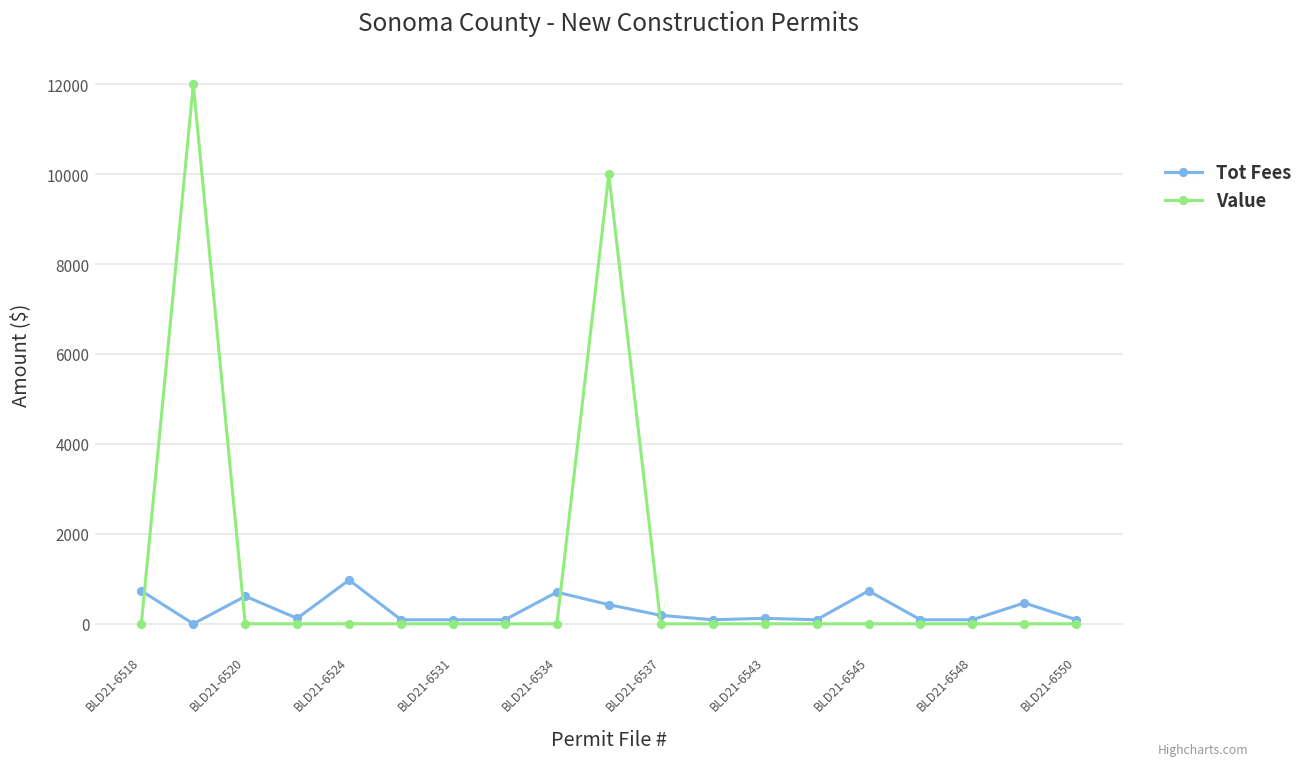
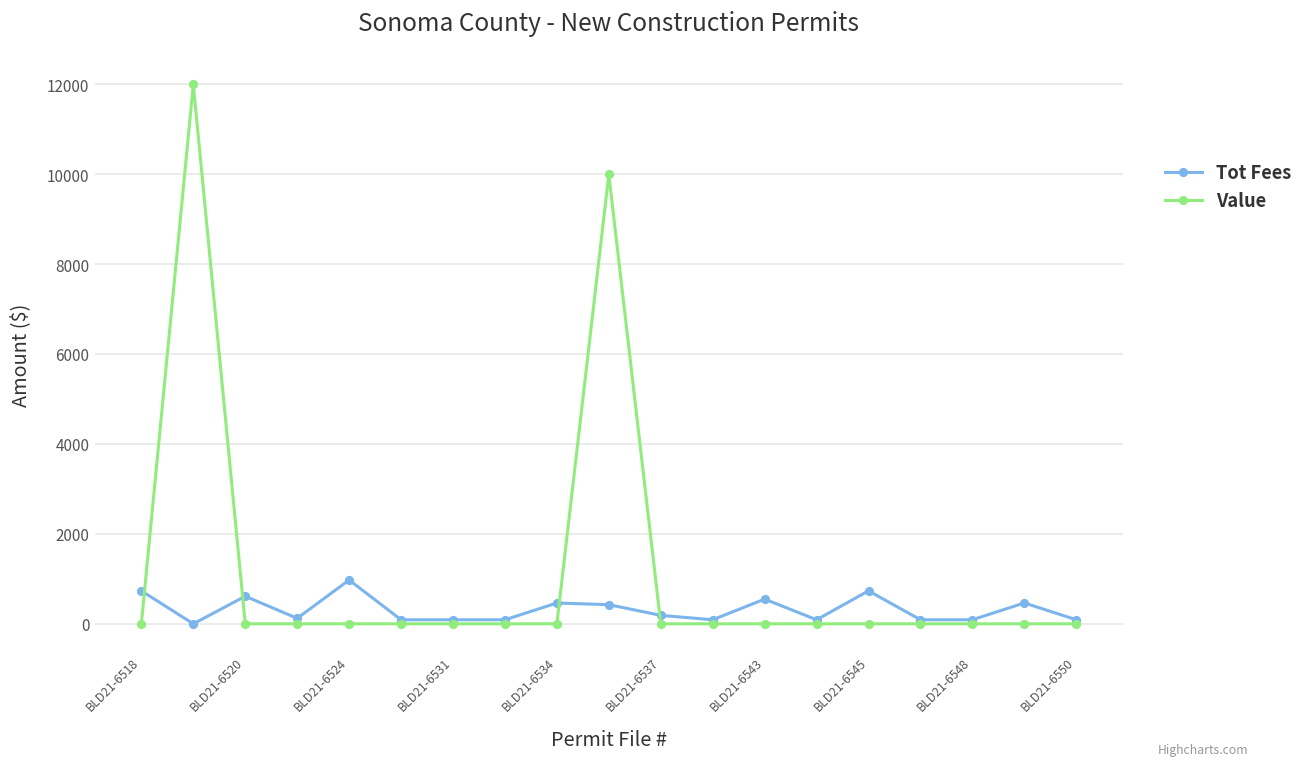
  {
    "Tot Fees": {
      "BLD21-6518": 700,
      "BLD21-6520": 600,
      "BLD21-6524": 1000,
      "BLD21-6531": 100,
-     "BLD21-6534": 700,
+     "BLD21-6534": 500,
      "BLD21-6537": 200,
-     "BLD21-6543": 100,
+     "BLD21-6543": 500,
      "BLD21-6545": 700,
      "BLD21-6548": 100,
      "BLD21-6550": 100
    },
    "Value": {
      "BLD21-6518": 0,
      "BLD21-6520": 0,
      "BLD21-6524": 0,
      "BLD21-6531": 0,
      "BLD21-6534": 0,
      "BLD21-6537": 0,
      "BLD21-6543": 0,
      "BLD21-6545": 0,
      "BLD21-6548": 0,
      "BLD21-6550": 0
    }
  }
